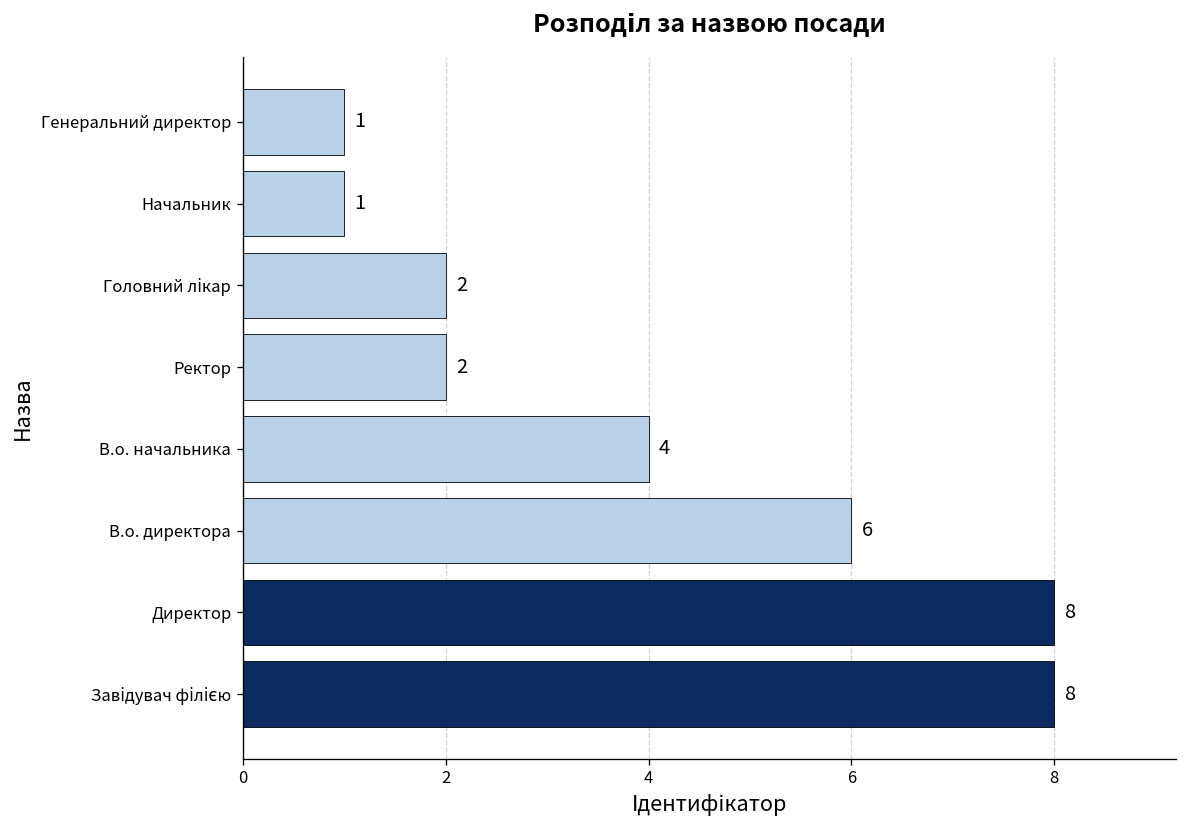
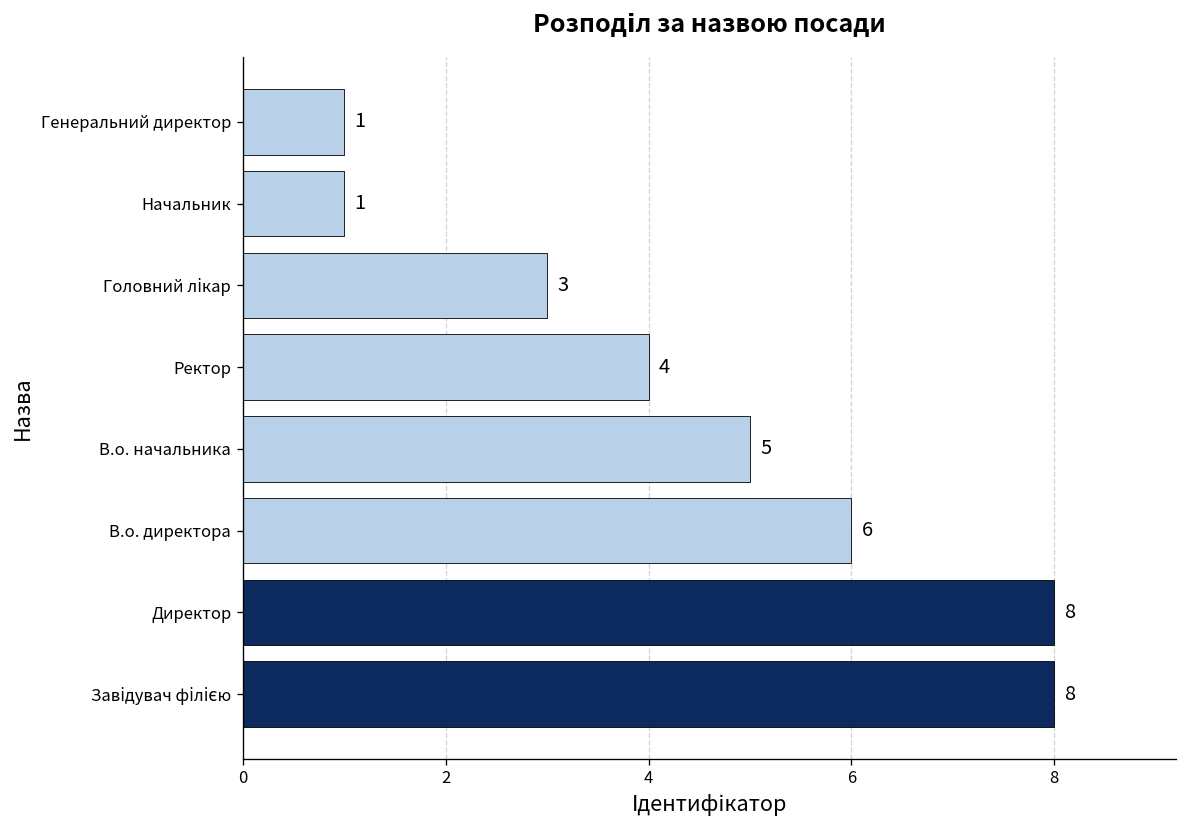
  {
    "Генеральний директор": 1,
    "Начальник": 1,
-   "Головний лікар": 2,
-   "Ректор": 2,
-   "В.о. начальника": 4,
+   "Головний лікар": 3,
+   "Ректор": 4,
+   "В.о. начальника": 5,
    "В.о. директора": 6,
    "Директор": 8,
    "Завідувач філією": 8
  }
